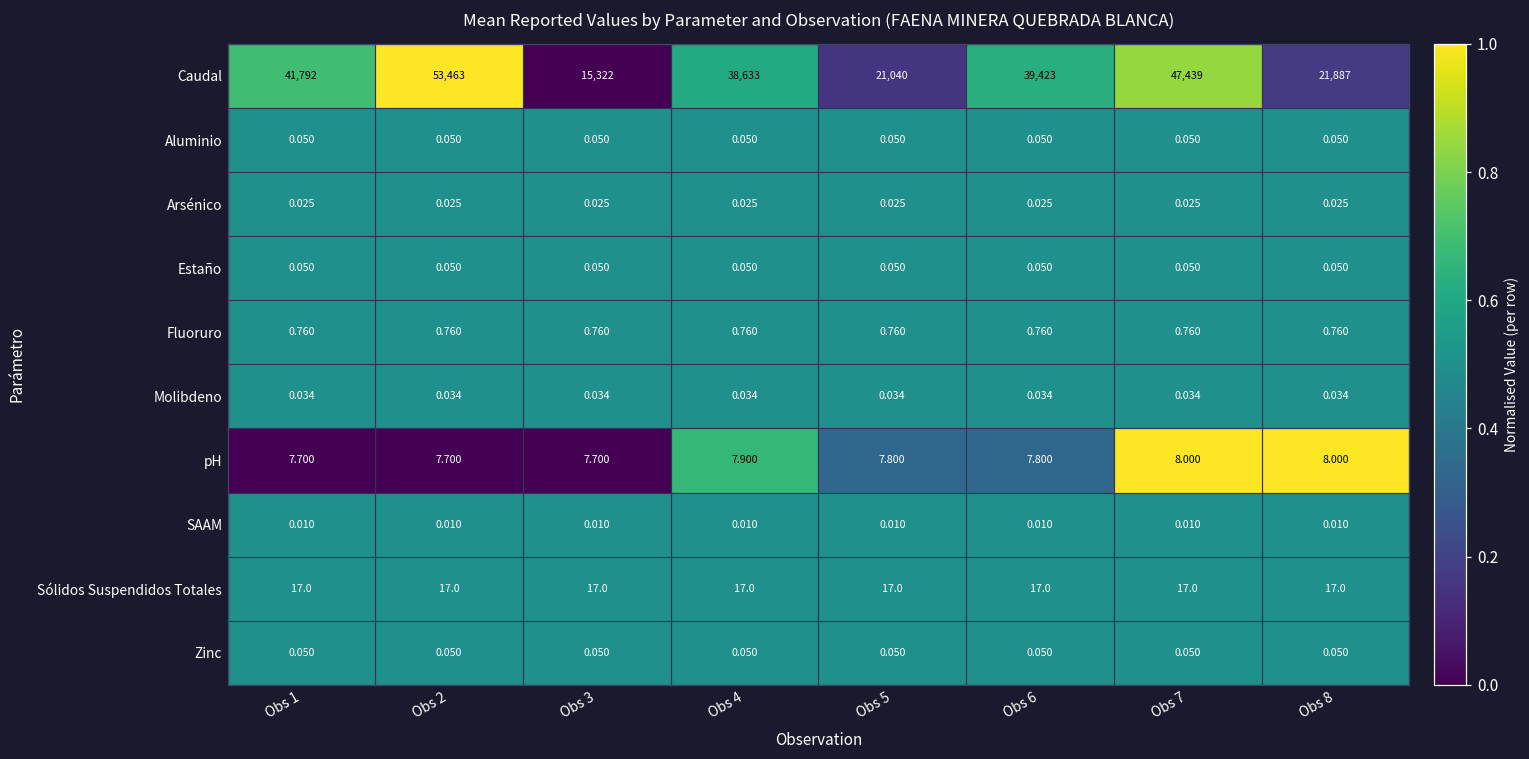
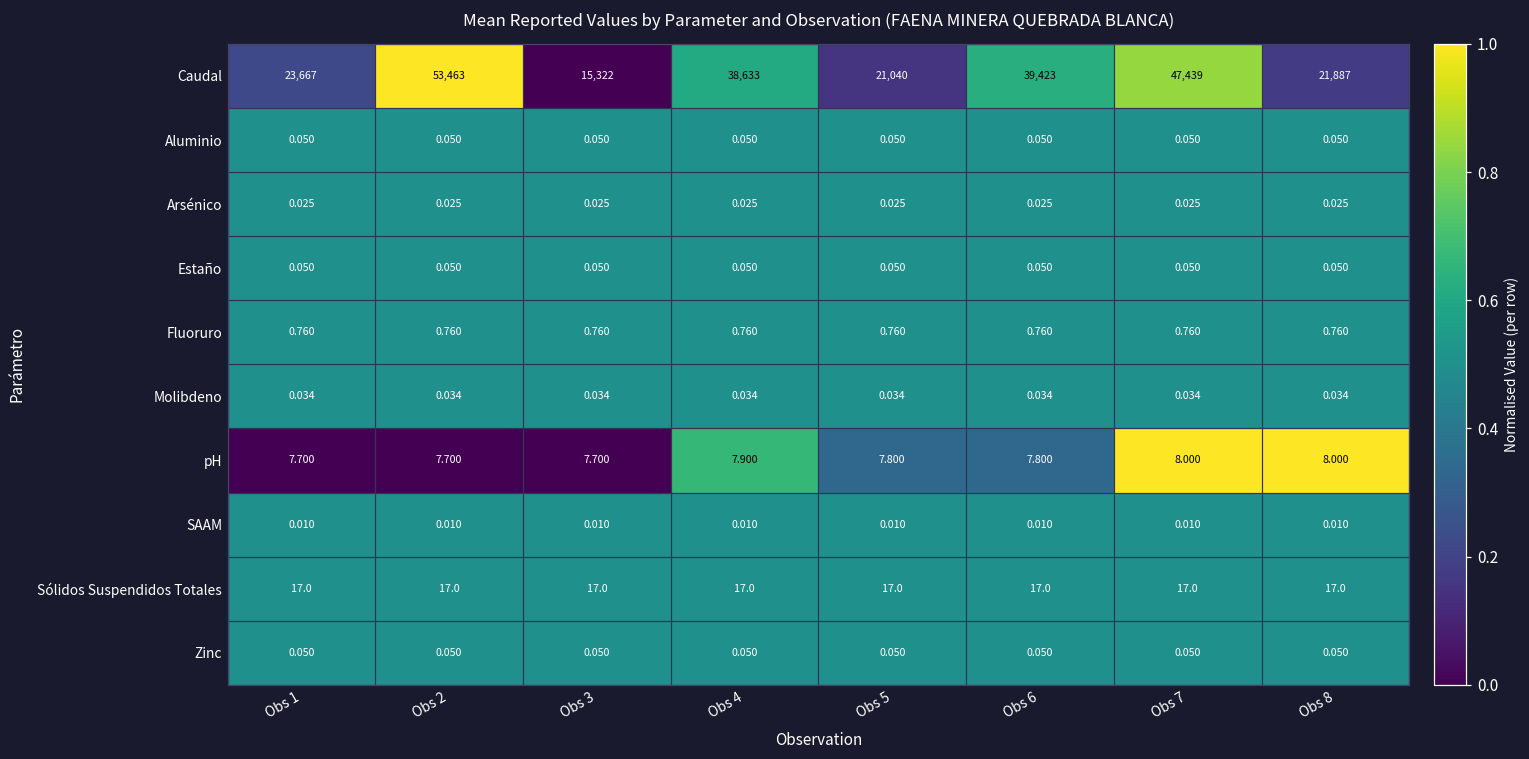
  {
    "Caudal": {
-     "Obs 1": "41,792",
+     "Obs 1": "23,667",
      "Obs 2": "53,463",
      "Obs 3": "15,322",
      "Obs 4": "38,633",
      "Obs 5": "21,040",
      "Obs 6": "39,423",
      "Obs 7": "47,439",
      "Obs 8": "21,887"
    },
    "Aluminio": {
      "Obs 1": "0.050",
      "Obs 2": "0.050",
      "Obs 3": "0.050",
      "Obs 4": "0.050",
      "Obs 5": "0.050",
      "Obs 6": "0.050",
      "Obs 7": "0.050",
      "Obs 8": "0.050"
    },
    "Arsénico": {
      "Obs 1": "0.025",
      "Obs 2": "0.025",
      "Obs 3": "0.025",
      "Obs 4": "0.025",
      "Obs 5": "0.025",
      "Obs 6": "0.025",
      "Obs 7": "0.025",
      "Obs 8": "0.025"
    },
    "Estaño": {
      "Obs 1": "0.050",
      "Obs 2": "0.050",
      "Obs 3": "0.050",
      "Obs 4": "0.050",
      "Obs 5": "0.050",
      "Obs 6": "0.050",
      "Obs 7": "0.050",
      "Obs 8": "0.050"
    },
    "Fluoruro": {
      "Obs 1": "0.760",
      "Obs 2": "0.760",
      "Obs 3": "0.760",
      "Obs 4": "0.760",
      "Obs 5": "0.760",
      "Obs 6": "0.760",
      "Obs 7": "0.760",
      "Obs 8": "0.760"
    },
    "Molibdeno": {
      "Obs 1": "0.034",
      "Obs 2": "0.034",
      "Obs 3": "0.034",
      "Obs 4": "0.034",
      "Obs 5": "0.034",
      "Obs 6": "0.034",
      "Obs 7": "0.034",
      "Obs 8": "0.034"
    },
    "pH": {
      "Obs 1": "7.700",
      "Obs 2": "7.700",
      "Obs 3": "7.700",
      "Obs 4": "7.900",
      "Obs 5": "7.800",
      "Obs 6": "7.800",
      "Obs 7": "8.000",
      "Obs 8": "8.000"
    },
    "SAAM": {
      "Obs 1": "0.010",
      "Obs 2": "0.010",
      "Obs 3": "0.010",
      "Obs 4": "0.010",
      "Obs 5": "0.010",
      "Obs 6": "0.010",
      "Obs 7": "0.010",
      "Obs 8": "0.010"
    },
    "Sólidos Suspendidos Totales": {
      "Obs 1": "17.0",
      "Obs 2": "17.0",
      "Obs 3": "17.0",
      "Obs 4": "17.0",
      "Obs 5": "17.0",
      "Obs 6": "17.0",
      "Obs 7": "17.0",
      "Obs 8": "17.0"
    },
    "Zinc": {
      "Obs 1": "0.050",
      "Obs 2": "0.050",
      "Obs 3": "0.050",
      "Obs 4": "0.050",
      "Obs 5": "0.050",
      "Obs 6": "0.050",
      "Obs 7": "0.050",
      "Obs 8": "0.050"
    }
  }
